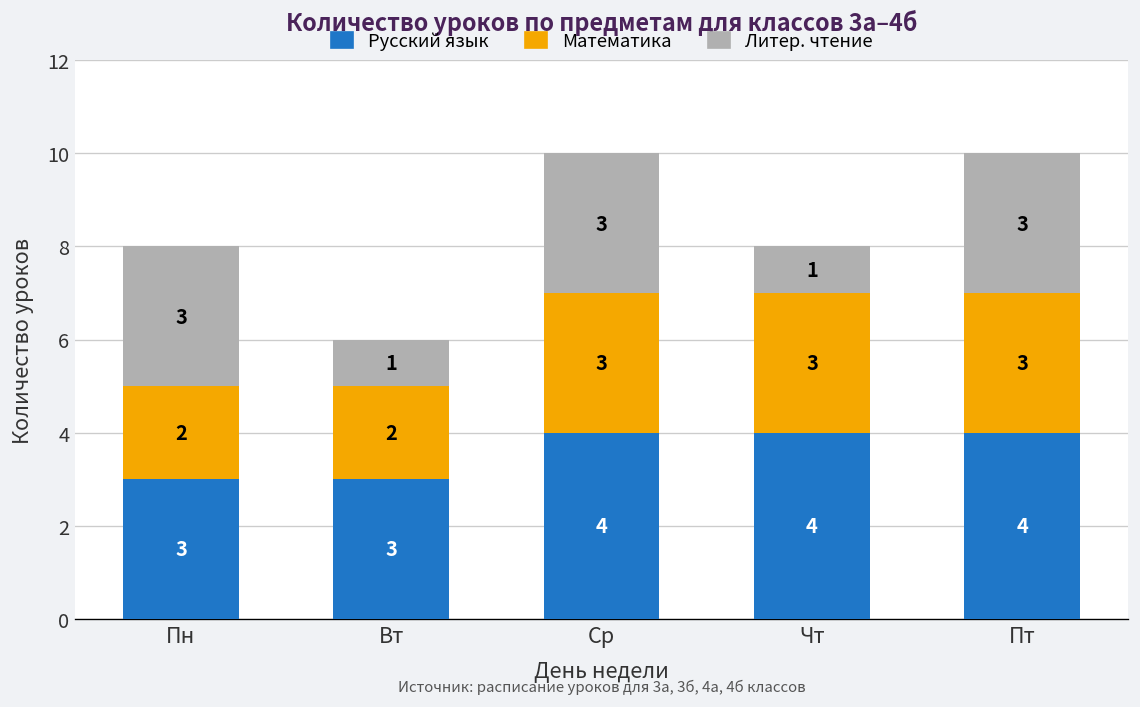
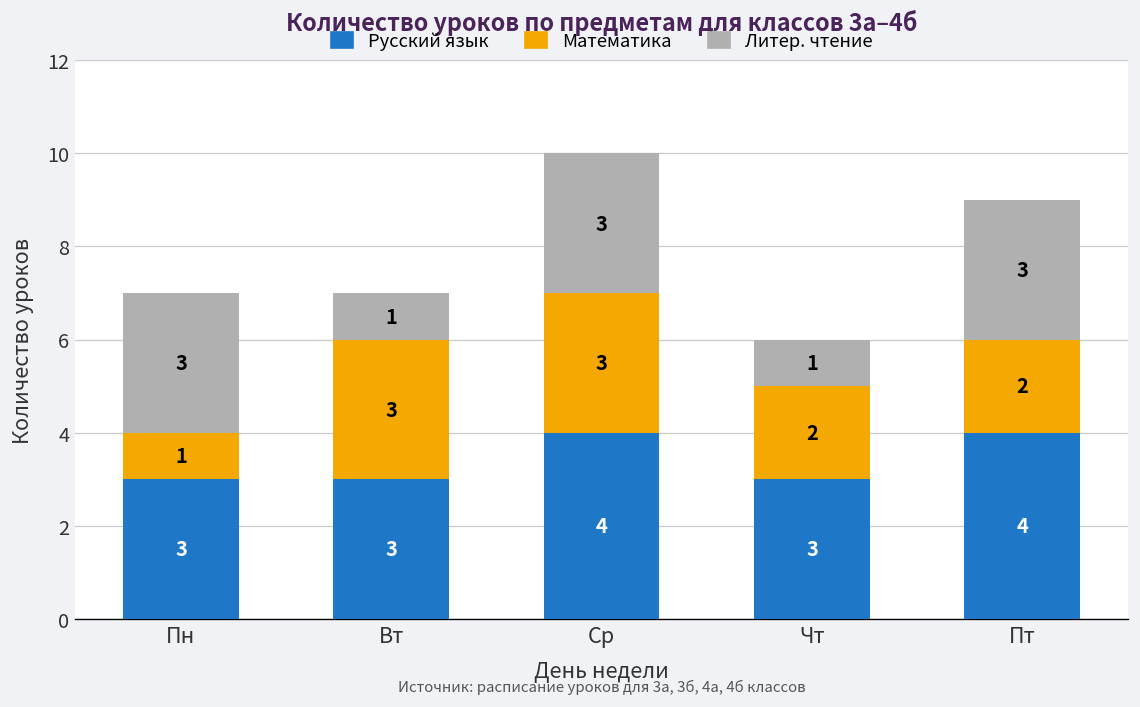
  {
    "Русский язык": {
      "Пн": 3,
      "Вт": 3,
      "Ср": 4,
-     "Чт": 4,
+     "Чт": 3,
      "Пт": 4
    },
    "Математика": {
-     "Пн": 2,
-     "Вт": 2,
+     "Пн": 1,
+     "Вт": 3,
      "Ср": 3,
-     "Чт": 3,
-     "Пт": 3
+     "Чт": 2,
+     "Пт": 2
    },
    "Литер. чтение": {
      "Пн": 3,
      "Вт": 1,
      "Ср": 3,
      "Чт": 1,
      "Пт": 3
    }
  }
